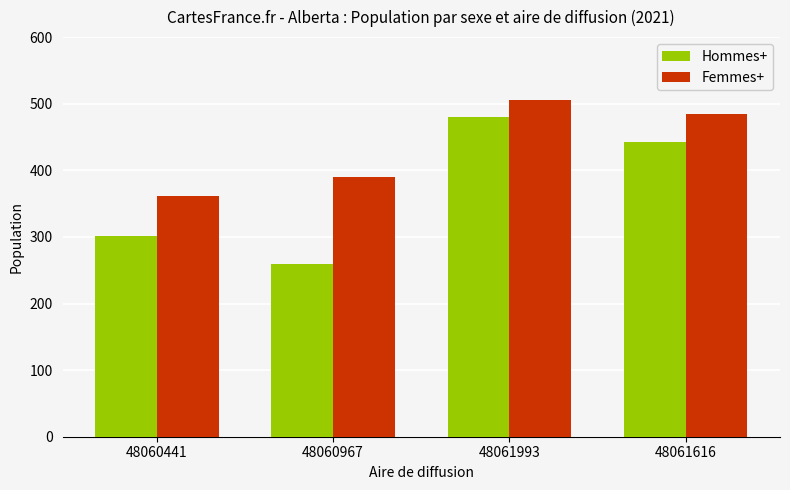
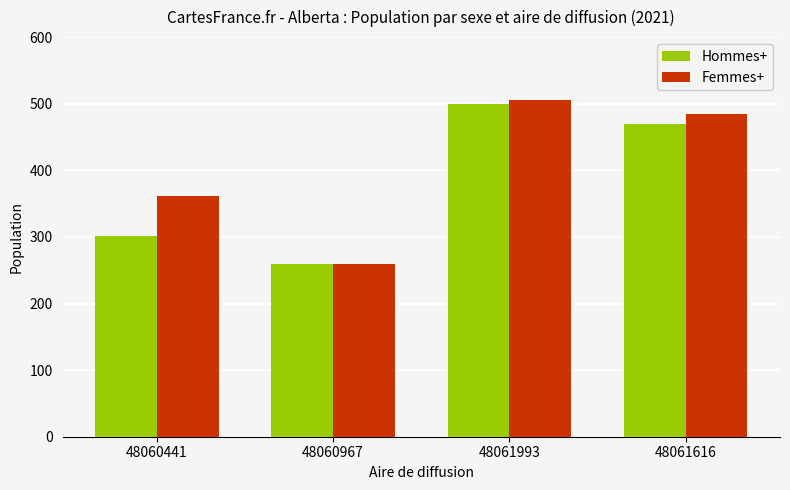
  {
    "Hommes+": {
      "48060441": 300,
      "48060967": 260,
-     "48061993": 480,
-     "48061616": 440
+     "48061993": 500,
+     "48061616": 470
    },
    "Femmes+": {
      "48060441": 360,
-     "48060967": 390,
+     "48060967": 260,
      "48061993": 510,
      "48061616": 490
    }
  }
